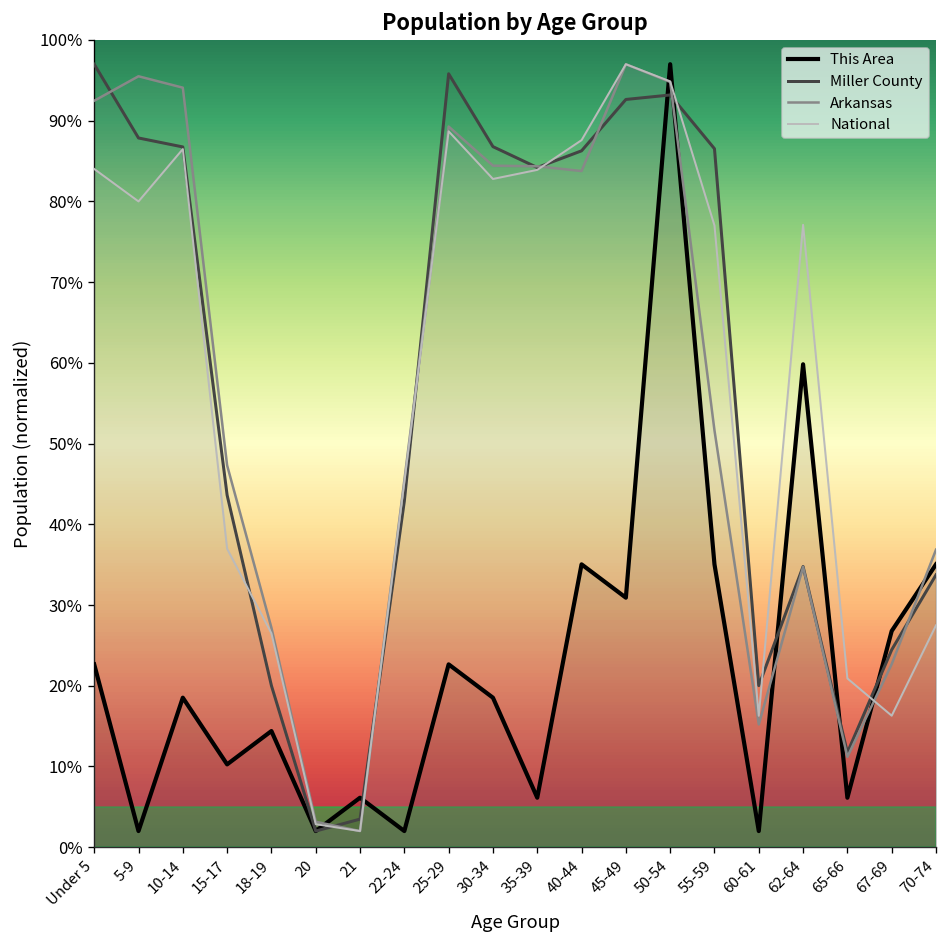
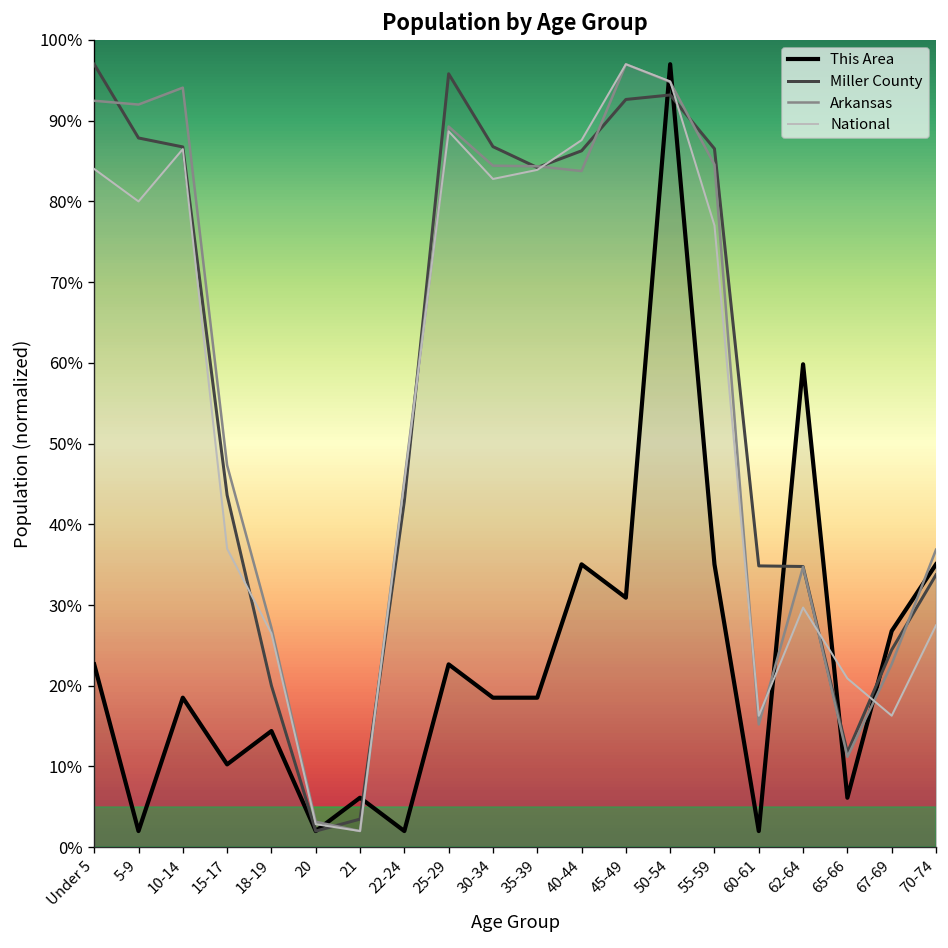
  {
    "This Area": {
      "Under 5": "23%",
      "10-14": "19%",
      "15-17": "10%",
      "18-19": "14%",
      "21": "6%",
      "25-29": "23%",
      "30-34": "19%",
-     "35-39": "6%",
+     "35-39": "19%",
      "40-44": "35%",
      "45-49": "31%",
      "50-54": "97%",
      "55-59": "35%",
      "62-64": "60%",
      "65-66": "6%",
      "67-69": "27%",
      "70-74": "35%"
    },
    "Miller County": {
      "Under 5": "97%",
      "5-9": "88%",
      "15-17": "44%",
      "18-19": "20%",
      "22-24": "43%",
      "25-29": "96%",
      "30-34": "87%",
      "40-44": "86%",
      "45-49": "93%",
      "50-54": "93%",
      "55-59": "87%",
-     "60-61": "20%",
+     "60-61": "35%",
      "65-66": "12%",
      "67-69": "24%",
      "70-74": "34%"
    },
    "Arkansas": {
      "Under 5": "92%",
-     "5-9": "96%",
+     "5-9": "92%",
      "10-14": "94%",
      "15-17": "47%",
      "18-19": "27%",
      "25-29": "89%",
      "30-34": "84%",
      "40-44": "84%",
-     "55-59": "52%",
+     "55-59": "85%",
      "60-61": "15%",
      "65-66": "11%",
      "67-69": "23%",
      "70-74": "37%"
    },
    "National": {
      "Under 5": "84%",
      "5-9": "80%",
      "15-17": "37%",
      "18-19": "26%",
      "25-29": "89%",
      "30-34": "83%",
      "40-44": "88%",
      "55-59": "77%",
      "60-61": "16%",
-     "62-64": "77%",
+     "62-64": "30%",
      "65-66": "21%",
      "67-69": "16%",
      "70-74": "27%"
    }
  }
